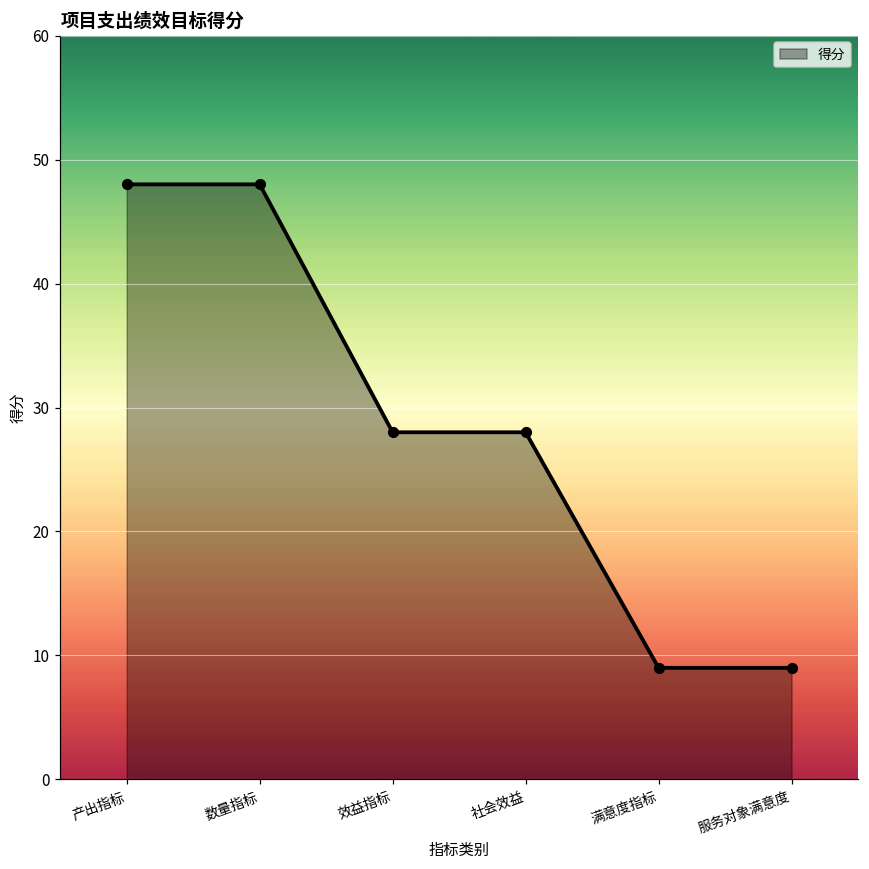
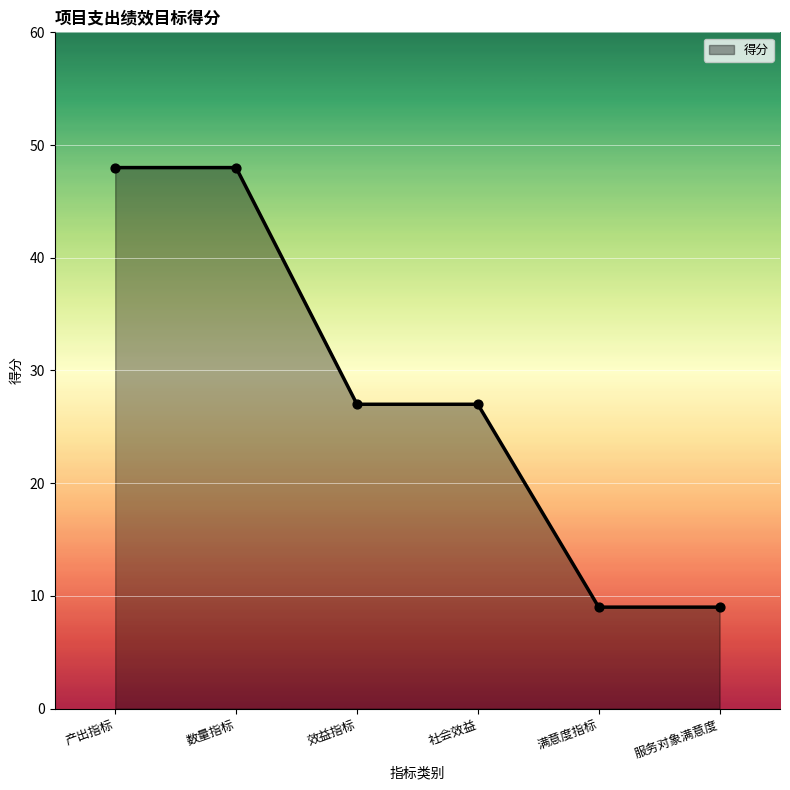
  {
    "产出指标": 48,
    "数量指标": 48,
-   "效益指标": 28,
-   "社会效益": 28,
+   "效益指标": 27,
+   "社会效益": 27,
    "满意度指标": 9,
    "服务对象满意度": 9
  }
